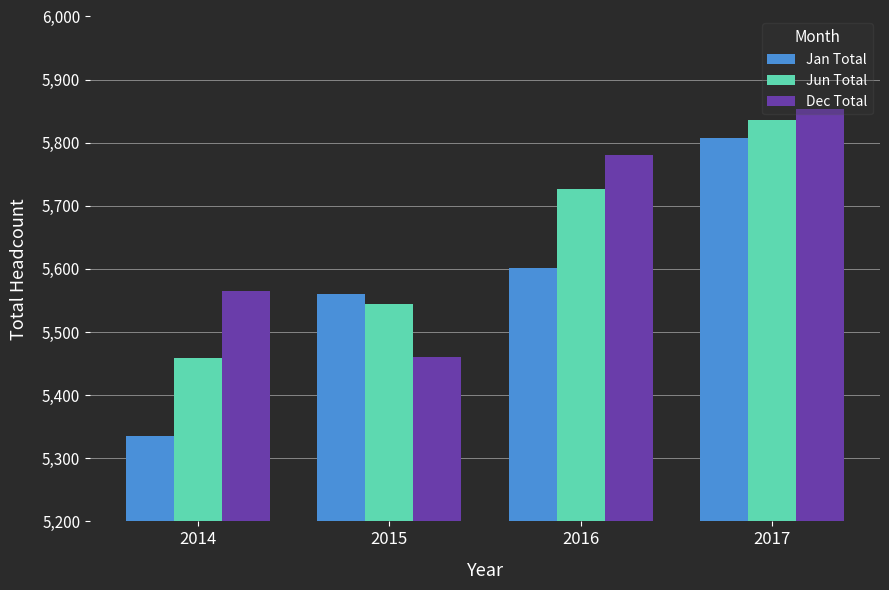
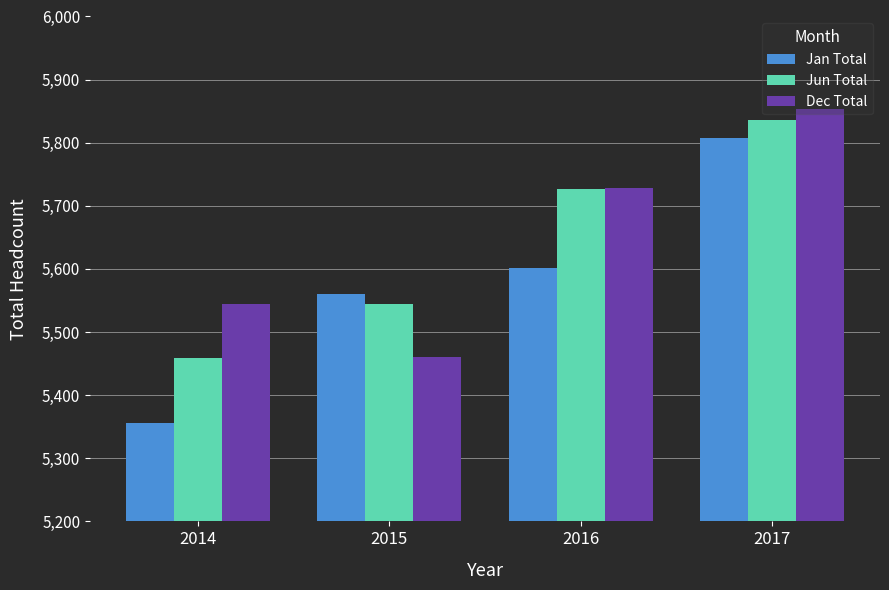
  {
    "Jan Total": {
-     "2014": "5,340",
+     "2014": "5,360",
      "2015": "5,560",
      "2016": "5,600",
      "2017": "5,810"
    },
    "Jun Total": {
      "2014": "5,460",
      "2015": "5,550",
      "2016": "5,730",
      "2017": "5,840"
    },
    "Dec Total": {
-     "2014": "5,570",
+     "2014": "5,550",
      "2015": "5,460",
-     "2016": "5,780"
+     "2016": "5,730"
    }
  }
